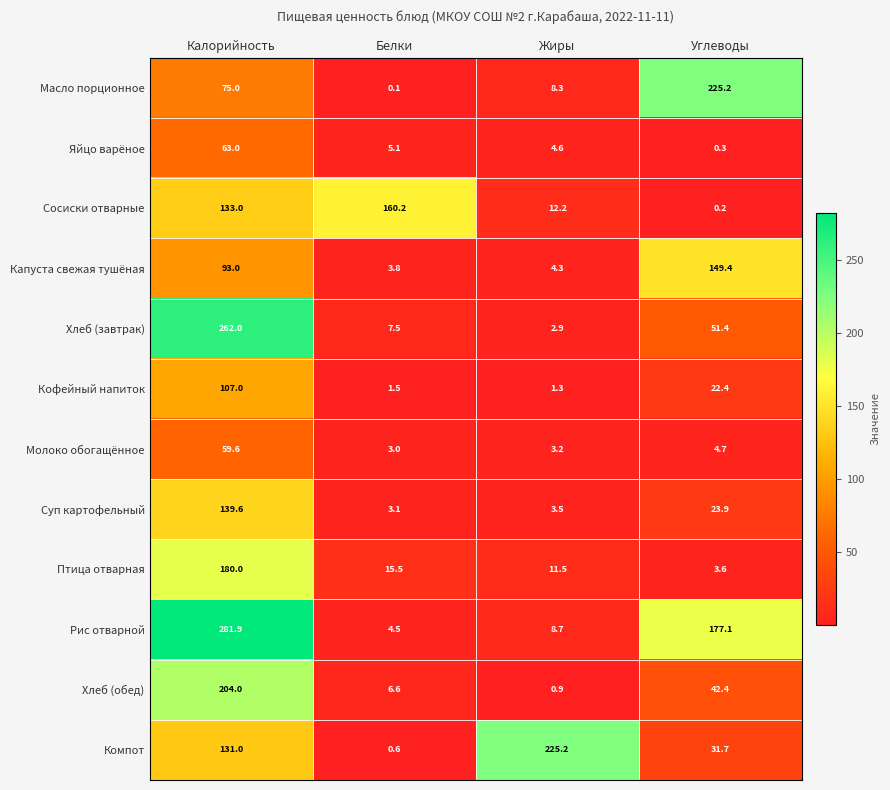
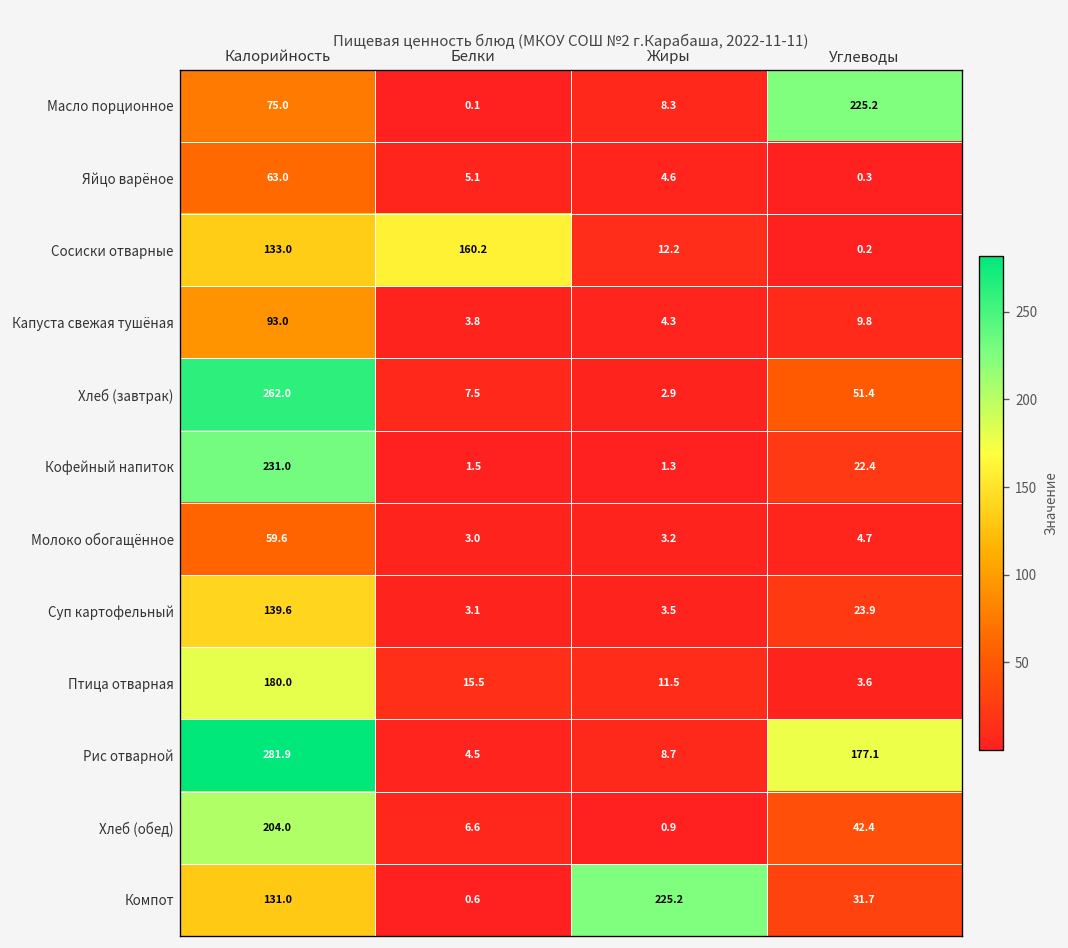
  {
    "Масло порционное": {
      "Калорийность": 75.0,
      "Белки": 0.1,
      "Жиры": 8.3,
      "Углеводы": 225.2
    },
    "Яйцо варёное": {
      "Калорийность": 63.0,
      "Белки": 5.1,
      "Жиры": 4.6,
      "Углеводы": 0.3
    },
    "Сосиски отварные": {
      "Калорийность": 133.0,
      "Белки": 160.2,
      "Жиры": 12.2,
      "Углеводы": 0.2
    },
    "Капуста свежая тушёная": {
      "Калорийность": 93.0,
      "Белки": 3.8,
      "Жиры": 4.3,
-     "Углеводы": 149.4
+     "Углеводы": 9.8
    },
    "Хлеб (завтрак)": {
      "Калорийность": 262.0,
      "Белки": 7.5,
      "Жиры": 2.9,
      "Углеводы": 51.4
    },
    "Кофейный напиток": {
-     "Калорийность": 107.0,
+     "Калорийность": 231.0,
      "Белки": 1.5,
      "Жиры": 1.3,
      "Углеводы": 22.4
    },
    "Молоко обогащённое": {
      "Калорийность": 59.6,
      "Белки": 3.0,
      "Жиры": 3.2,
      "Углеводы": 4.7
    },
    "Суп картофельный": {
      "Калорийность": 139.6,
      "Белки": 3.1,
      "Жиры": 3.5,
      "Углеводы": 23.9
    },
    "Птица отварная": {
      "Калорийность": 180.0,
      "Белки": 15.5,
      "Жиры": 11.5,
      "Углеводы": 3.6
    },
    "Рис отварной": {
      "Калорийность": 281.9,
      "Белки": 4.5,
      "Жиры": 8.7,
      "Углеводы": 177.1
    },
    "Хлеб (обед)": {
      "Калорийность": 204.0,
      "Белки": 6.6,
      "Жиры": 0.9,
      "Углеводы": 42.4
    },
    "Компот": {
      "Калорийность": 131.0,
      "Белки": 0.6,
      "Жиры": 225.2,
      "Углеводы": 31.7
    }
  }
